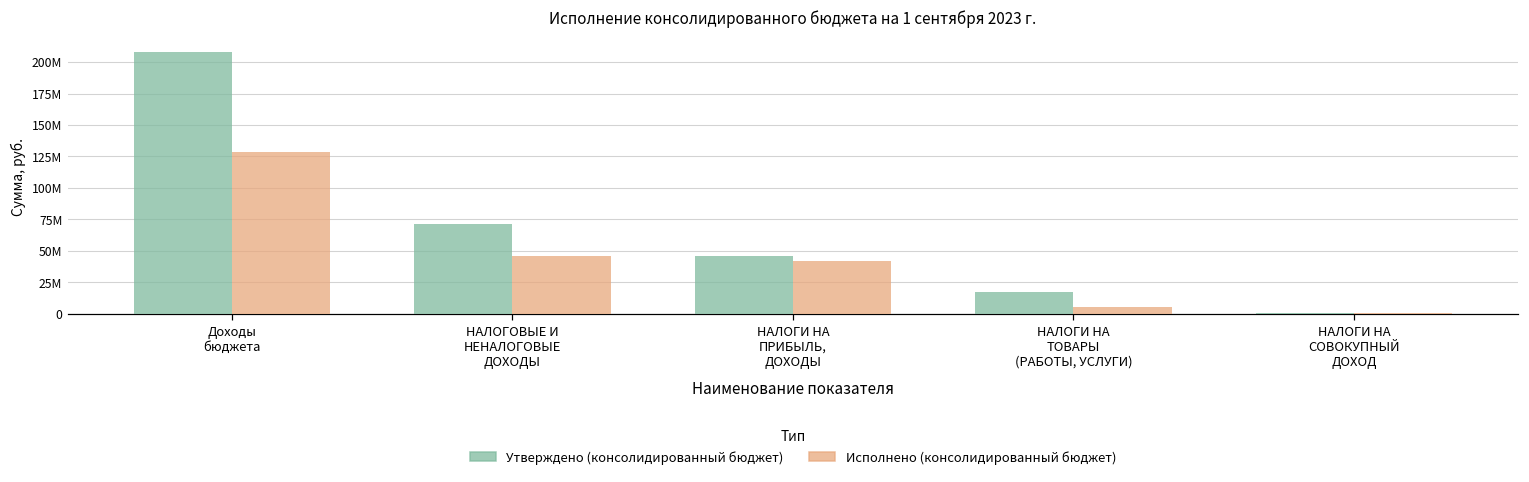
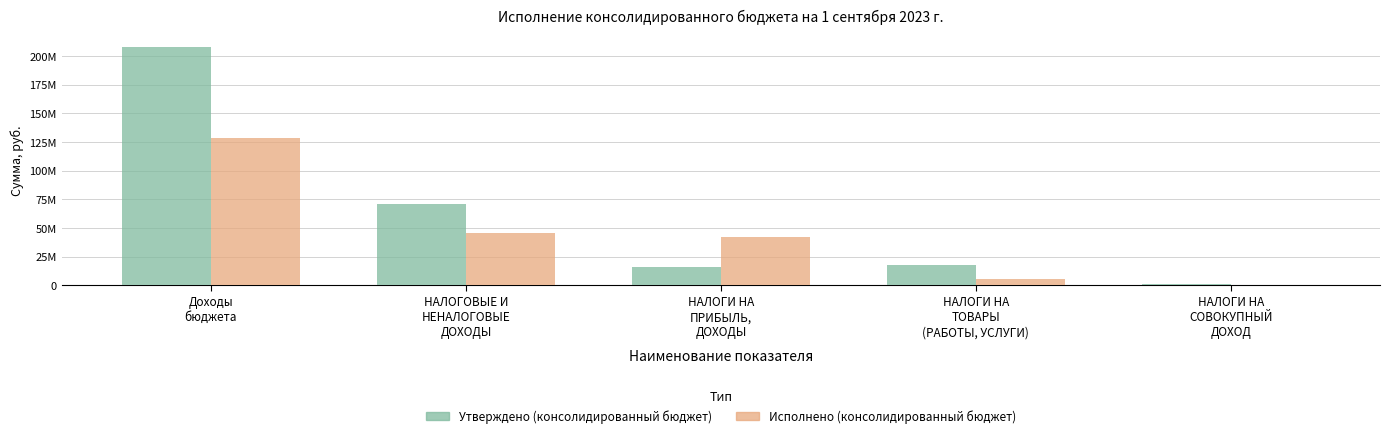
  {
    "Утверждено (консолидированный бюджет)": {
      "Доходы бюджета": 208000000,
      "НАЛОГОВЫЕ И НЕНАЛОГОВЫЕ ДОХОДЫ": 71000000,
-     "НАЛОГИ НА ПРИБЫЛЬ, ДОХОДЫ": 46000000,
+     "НАЛОГИ НА ПРИБЫЛЬ, ДОХОДЫ": 16000000,
      "НАЛОГИ НА ТОВАРЫ (РАБОТЫ, УСЛУГИ)": 17000000
    },
    "Исполнено (консолидированный бюджет)": {
      "Доходы бюджета": 128000000,
      "НАЛОГОВЫЕ И НЕНАЛОГОВЫЕ ДОХОДЫ": 46000000,
      "НАЛОГИ НА ПРИБЫЛЬ, ДОХОДЫ": 42000000,
      "НАЛОГИ НА ТОВАРЫ (РАБОТЫ, УСЛУГИ)": 6000000
    }
  }
